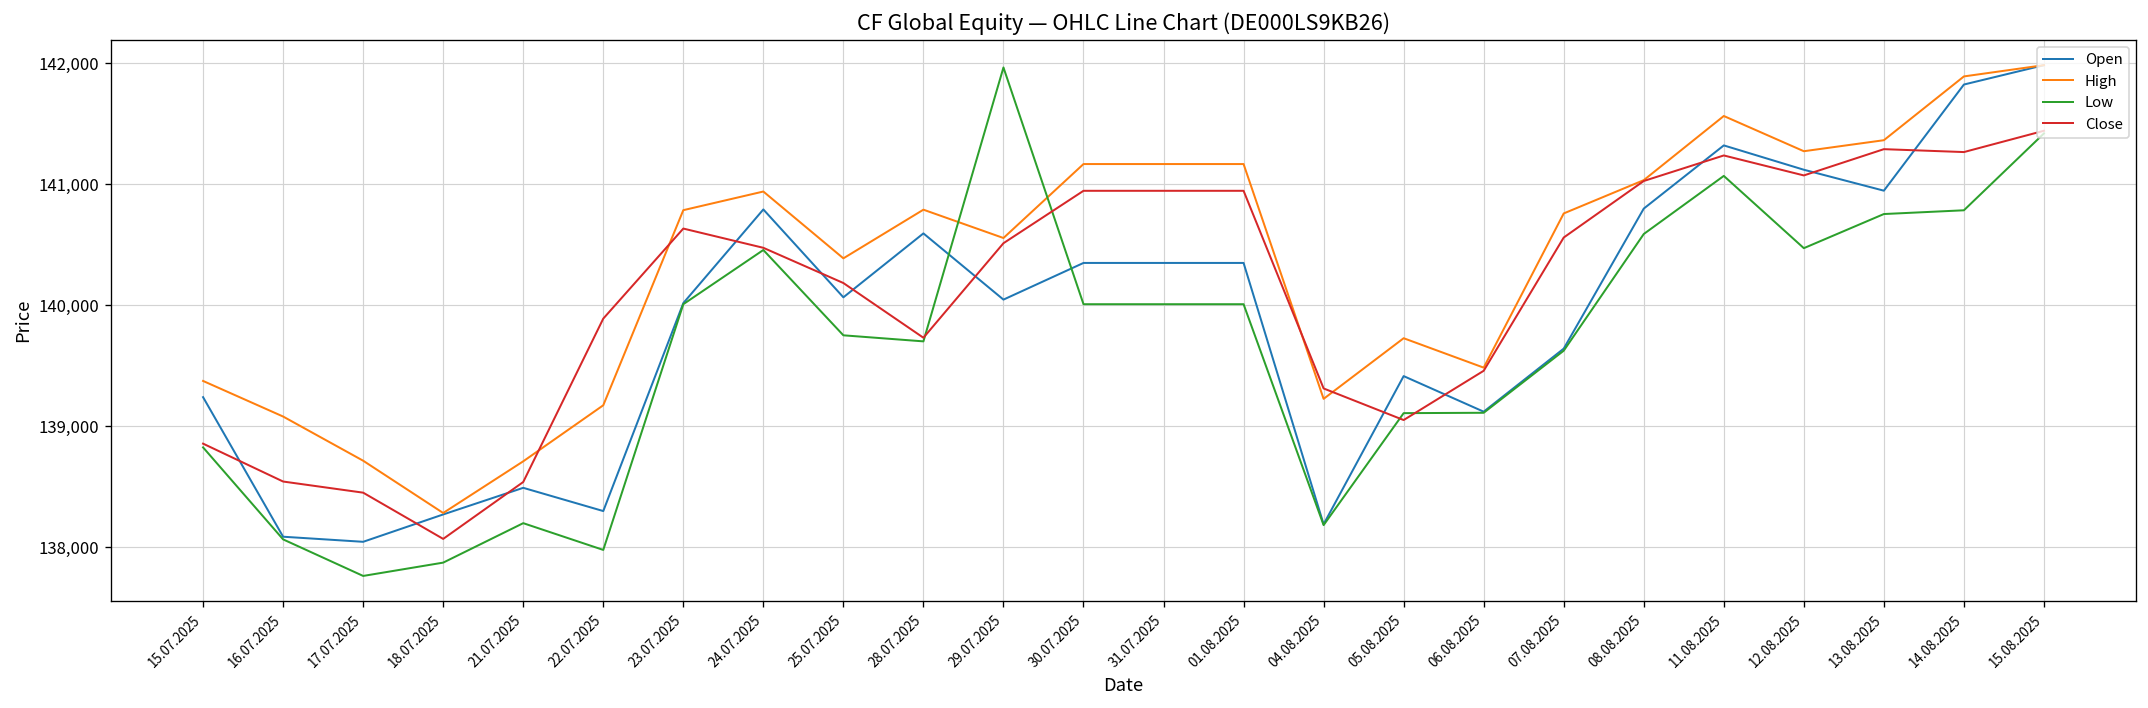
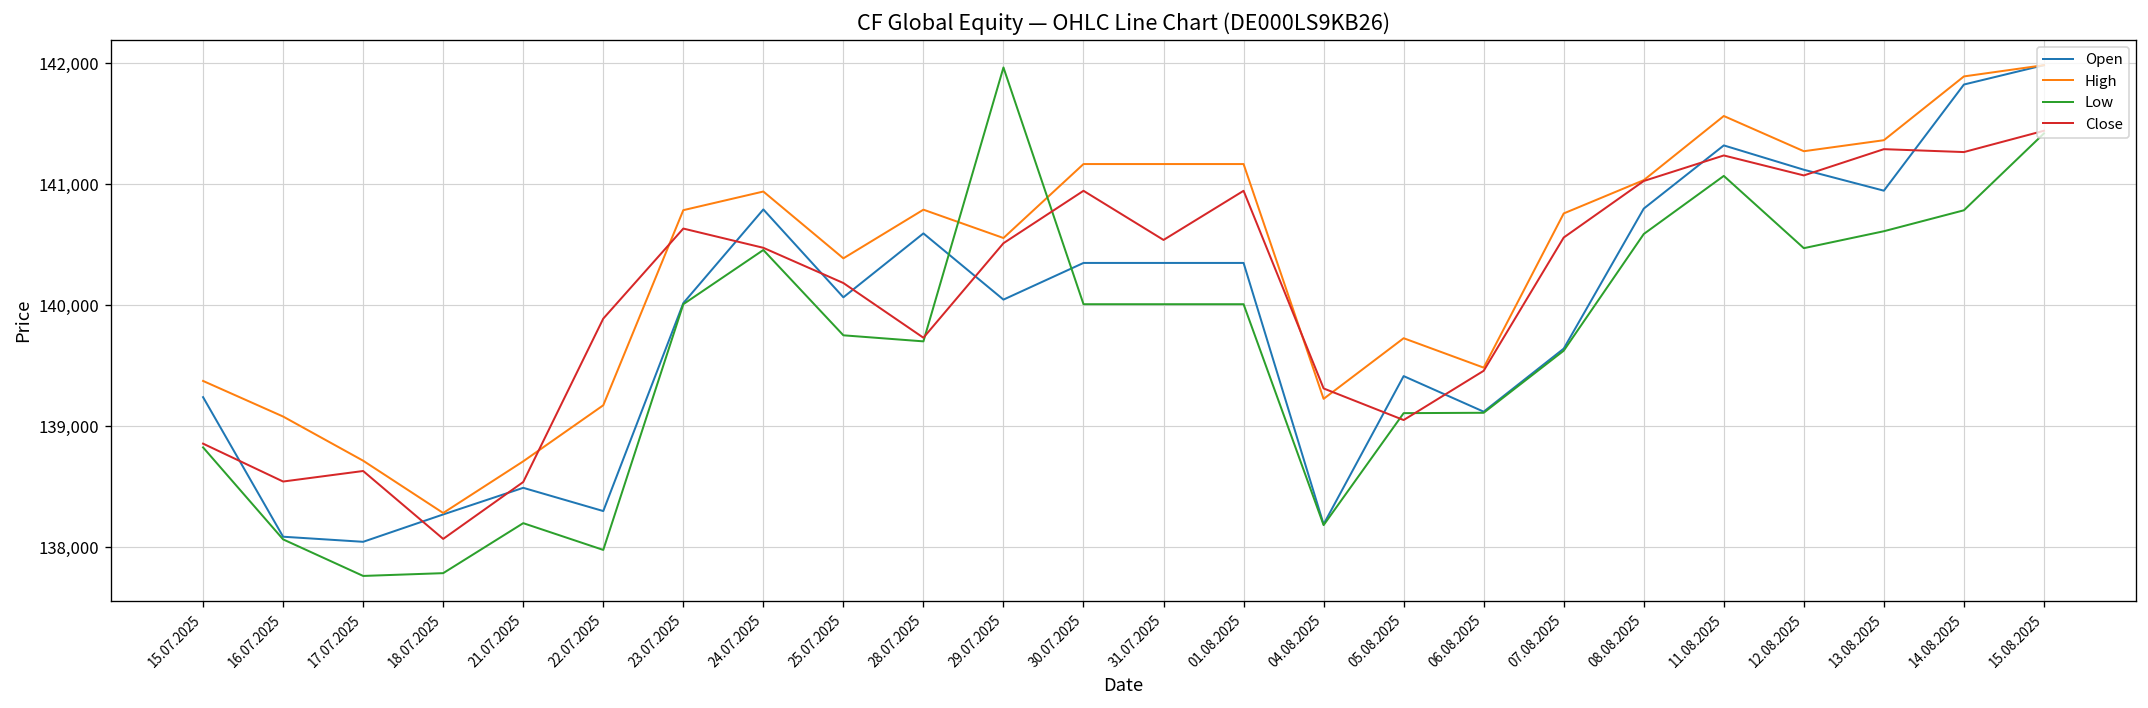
  {
    "Open": {
      "15.07.2025": "139,240",
      "17.07.2025": "138,050",
      "21.07.2025": "138,490",
      "22.07.2025": "138,300",
      "24.07.2025": "140,790",
      "25.07.2025": "140,070",
      "28.07.2025": "140,590",
      "29.07.2025": "140,050",
      "30.07.2025": "140,350",
      "31.07.2025": "140,350",
      "01.08.2025": "140,350",
      "05.08.2025": "139,410",
      "08.08.2025": "140,800",
      "11.08.2025": "141,320",
      "12.08.2025": "141,120",
      "13.08.2025": "140,950",
      "14.08.2025": "141,820"
    },
    "High": {
      "15.07.2025": "139,370",
      "16.07.2025": "139,080",
      "17.07.2025": "138,720",
      "21.07.2025": "138,710",
      "22.07.2025": "139,170",
      "23.07.2025": "140,790",
      "24.07.2025": "140,940",
      "25.07.2025": "140,390",
      "28.07.2025": "140,790",
      "29.07.2025": "140,560",
      "30.07.2025": "141,170",
      "31.07.2025": "141,170",
      "01.08.2025": "141,170",
      "04.08.2025": "139,230",
      "05.08.2025": "139,730",
      "06.08.2025": "139,480",
      "07.08.2025": "140,760",
      "11.08.2025": "141,560",
      "12.08.2025": "141,270",
      "13.08.2025": "141,360",
      "14.08.2025": "141,890"
    },
    "Low": {
      "15.07.2025": "138,830",
      "17.07.2025": "137,760",
-     "18.07.2025": "137,870",
+     "18.07.2025": "137,790",
      "21.07.2025": "138,200",
      "22.07.2025": "137,980",
      "25.07.2025": "139,750",
      "28.07.2025": "139,700",
      "29.07.2025": "141,960",
      "30.07.2025": "140,010",
      "31.07.2025": "140,010",
      "01.08.2025": "140,010",
      "05.08.2025": "139,110",
      "08.08.2025": "140,590",
      "11.08.2025": "141,070",
      "12.08.2025": "140,470",
-     "13.08.2025": "140,750",
+     "13.08.2025": "140,610",
      "14.08.2025": "140,780"
    },
    "Close": {
      "15.07.2025": "138,860",
      "16.07.2025": "138,540",
-     "17.07.2025": "138,450",
+     "17.07.2025": "138,630",
      "18.07.2025": "138,070",
      "21.07.2025": "138,540",
      "22.07.2025": "139,890",
      "23.07.2025": "140,630",
      "25.07.2025": "140,180",
      "28.07.2025": "139,730",
      "29.07.2025": "140,510",
      "30.07.2025": "140,950",
-     "31.07.2025": "140,950",
+     "31.07.2025": "140,540",
      "01.08.2025": "140,950",
      "04.08.2025": "139,310",
      "05.08.2025": "139,050",
      "06.08.2025": "139,460",
      "07.08.2025": "140,560",
      "11.08.2025": "141,240",
      "12.08.2025": "141,070",
      "13.08.2025": "141,290",
      "14.08.2025": "141,270"
    }
  }
